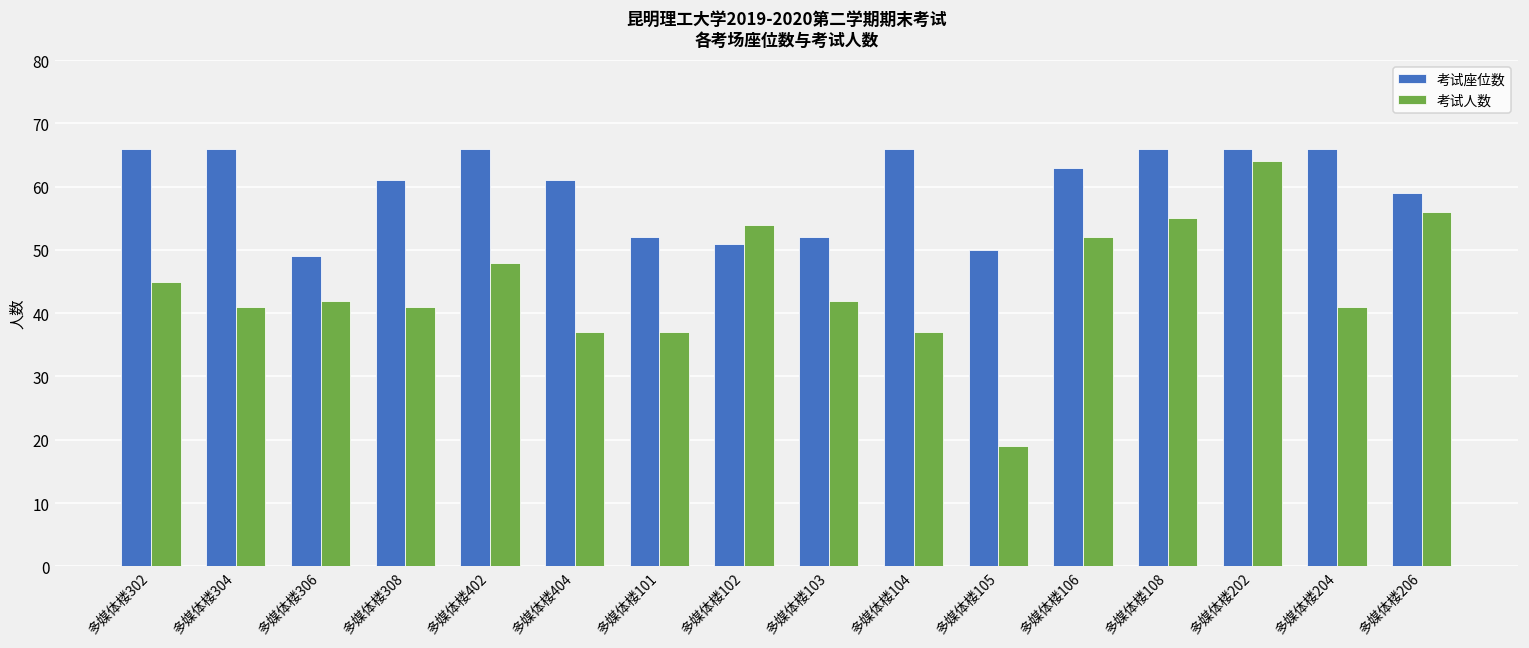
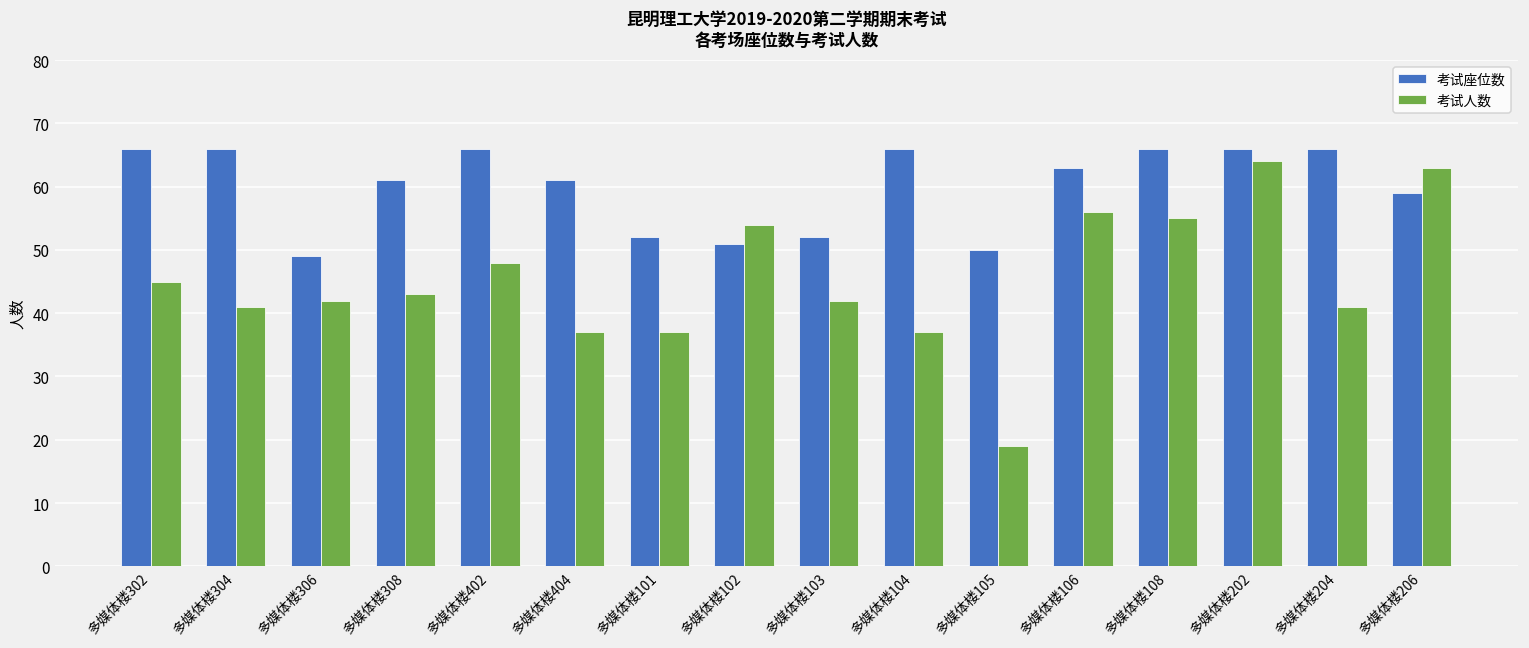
  {
    "考试座位数": {
      "多媒体楼302": 66,
      "多媒体楼304": 66,
      "多媒体楼306": 49,
      "多媒体楼308": 61,
      "多媒体楼402": 66,
      "多媒体楼404": 61,
      "多媒体楼101": 52,
      "多媒体楼102": 51,
      "多媒体楼103": 52,
      "多媒体楼104": 66,
      "多媒体楼105": 50,
      "多媒体楼106": 63,
      "多媒体楼108": 66,
      "多媒体楼202": 66,
      "多媒体楼204": 66,
      "多媒体楼206": 59
    },
    "考试人数": {
      "多媒体楼302": 45,
      "多媒体楼304": 41,
      "多媒体楼306": 42,
-     "多媒体楼308": 41,
+     "多媒体楼308": 43,
      "多媒体楼402": 48,
      "多媒体楼404": 37,
      "多媒体楼101": 37,
      "多媒体楼102": 54,
      "多媒体楼103": 42,
      "多媒体楼104": 37,
      "多媒体楼105": 19,
-     "多媒体楼106": 52,
+     "多媒体楼106": 56,
      "多媒体楼108": 55,
      "多媒体楼202": 64,
      "多媒体楼204": 41,
-     "多媒体楼206": 56
+     "多媒体楼206": 63
    }
  }
